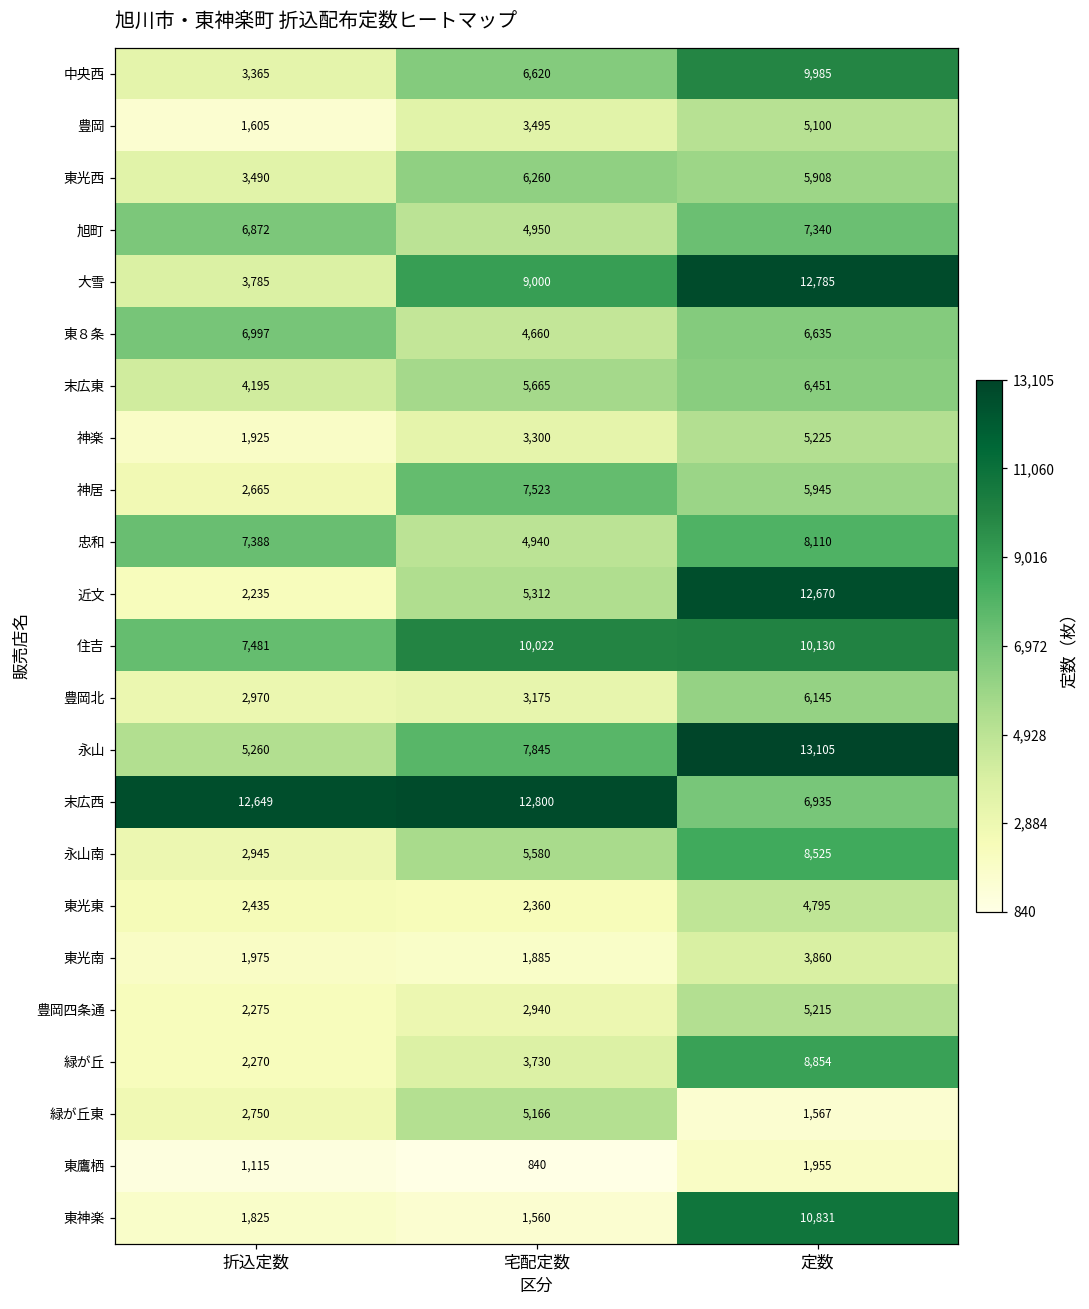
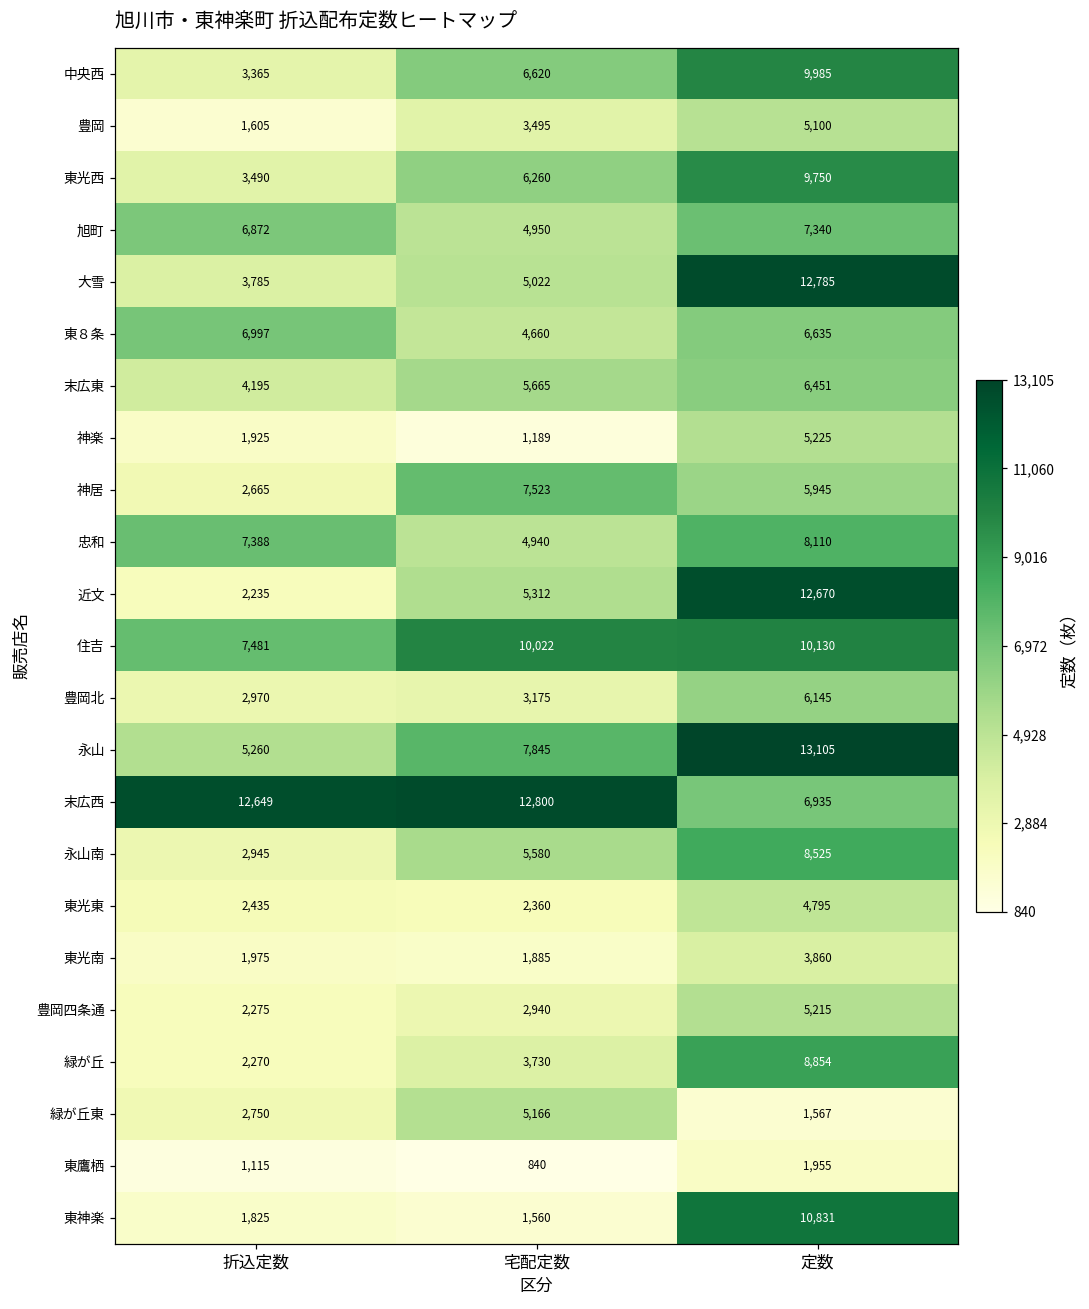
  {
    "中央西": {
      "折込定数": "3,365",
      "宅配定数": "6,620",
      "定数": "9,985"
    },
    "豊岡": {
      "折込定数": "1,605",
      "宅配定数": "3,495",
      "定数": "5,100"
    },
    "東光西": {
      "折込定数": "3,490",
      "宅配定数": "6,260",
-     "定数": "5,908"
+     "定数": "9,750"
    },
    "旭町": {
      "折込定数": "6,872",
      "宅配定数": "4,950",
      "定数": "7,340"
    },
    "大雪": {
      "折込定数": "3,785",
-     "宅配定数": "9,000",
+     "宅配定数": "5,022",
      "定数": "12,785"
    },
    "東８条": {
      "折込定数": "6,997",
      "宅配定数": "4,660",
      "定数": "6,635"
    },
    "末広東": {
      "折込定数": "4,195",
      "宅配定数": "5,665",
      "定数": "6,451"
    },
    "神楽": {
      "折込定数": "1,925",
-     "宅配定数": "3,300",
+     "宅配定数": "1,189",
      "定数": "5,225"
    },
    "神居": {
      "折込定数": "2,665",
      "宅配定数": "7,523",
      "定数": "5,945"
    },
    "忠和": {
      "折込定数": "7,388",
      "宅配定数": "4,940",
      "定数": "8,110"
    },
    "近文": {
      "折込定数": "2,235",
      "宅配定数": "5,312",
      "定数": "12,670"
    },
    "住吉": {
      "折込定数": "7,481",
      "宅配定数": "10,022",
      "定数": "10,130"
    },
    "豊岡北": {
      "折込定数": "2,970",
      "宅配定数": "3,175",
      "定数": "6,145"
    },
    "永山": {
      "折込定数": "5,260",
      "宅配定数": "7,845",
      "定数": "13,105"
    },
    "末広西": {
      "折込定数": "12,649",
      "宅配定数": "12,800",
      "定数": "6,935"
    },
    "永山南": {
      "折込定数": "2,945",
      "宅配定数": "5,580",
      "定数": "8,525"
    },
    "東光東": {
      "折込定数": "2,435",
      "宅配定数": "2,360",
      "定数": "4,795"
    },
    "東光南": {
      "折込定数": "1,975",
      "宅配定数": "1,885",
      "定数": "3,860"
    },
    "豊岡四条通": {
      "折込定数": "2,275",
      "宅配定数": "2,940",
      "定数": "5,215"
    },
    "緑が丘": {
      "折込定数": "2,270",
      "宅配定数": "3,730",
      "定数": "8,854"
    },
    "緑が丘東": {
      "折込定数": "2,750",
      "宅配定数": "5,166",
      "定数": "1,567"
    },
    "東鷹栖": {
      "折込定数": "1,115",
      "宅配定数": "840",
      "定数": "1,955"
    },
    "東神楽": {
      "折込定数": "1,825",
      "宅配定数": "1,560",
      "定数": "10,831"
    }
  }
